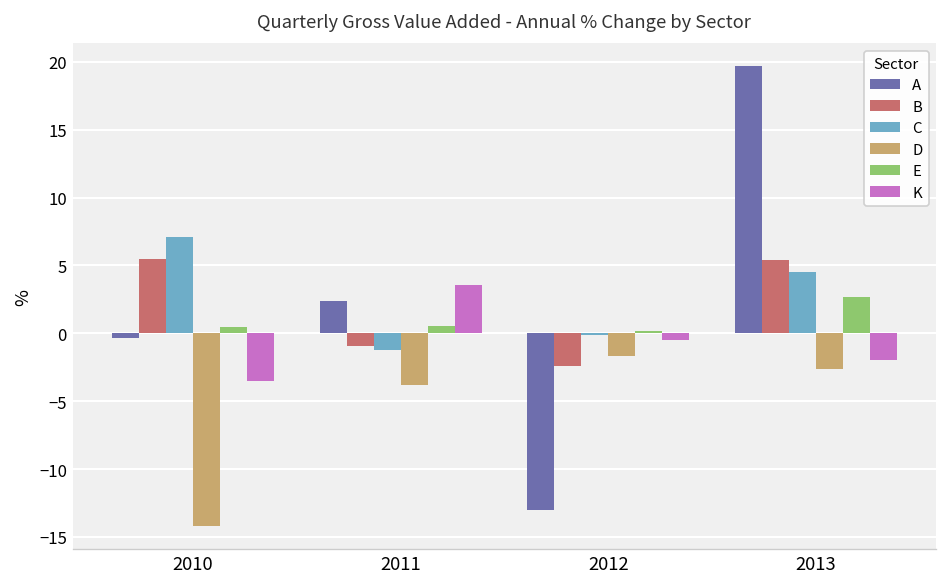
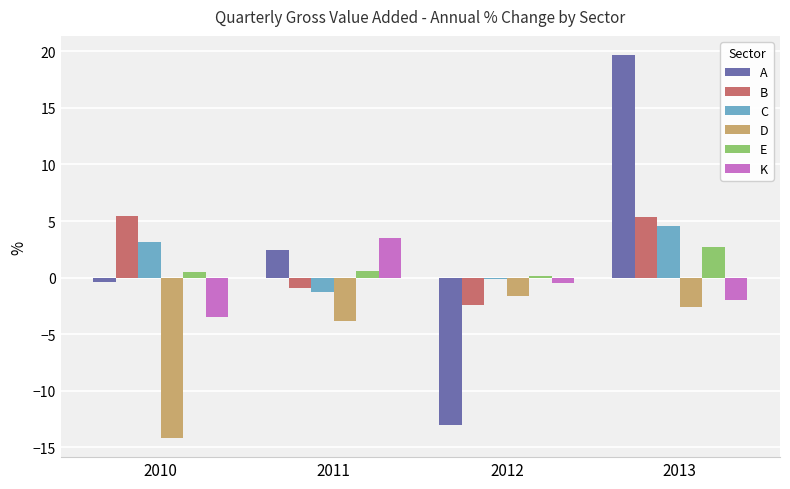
  {
    "A": {
      "2010": -0.4,
      "2011": 2.4,
      "2012": -13.0,
      "2013": 19.7
    },
    "C": {
-     "2010": 7.1,
+     "2010": 3.1,
      "2011": -1.2,
      "2013": 4.5
    },
    "E": {
      "2010": 0.5,
      "2011": 0.6,
      "2013": 2.7
    },
    "K": {
      "2010": -3.5,
      "2011": 3.5,
      "2012": -0.5,
      "2013": -2.0
    }
  }
